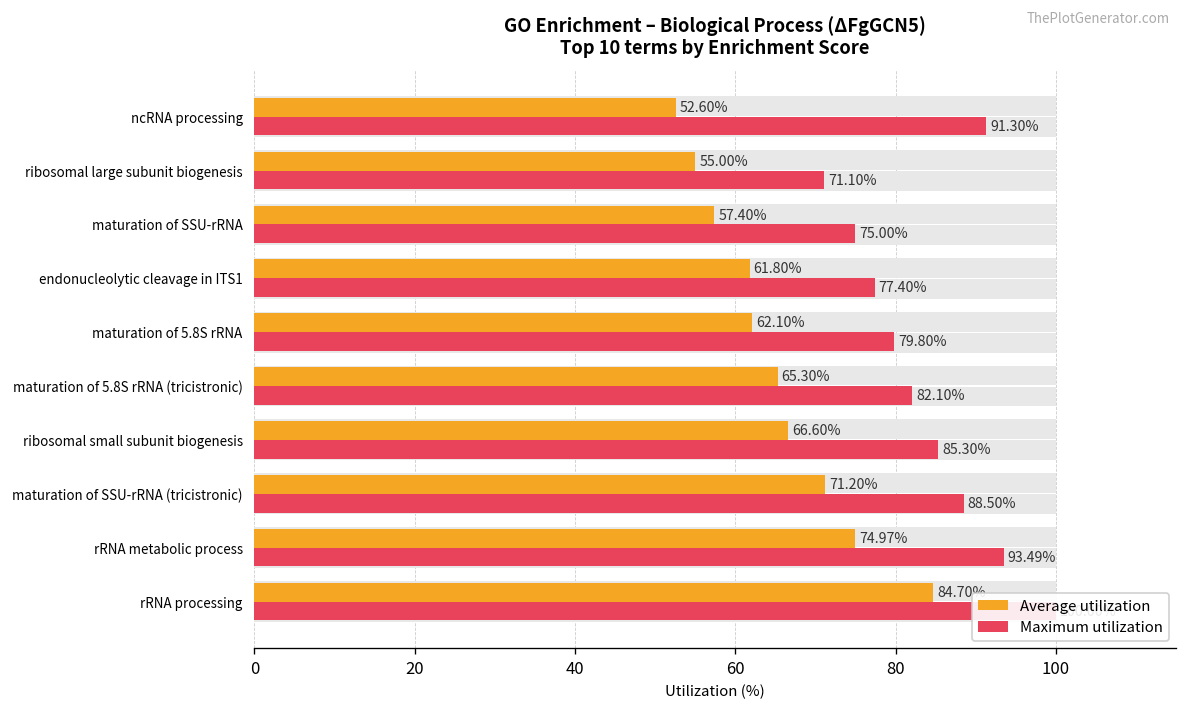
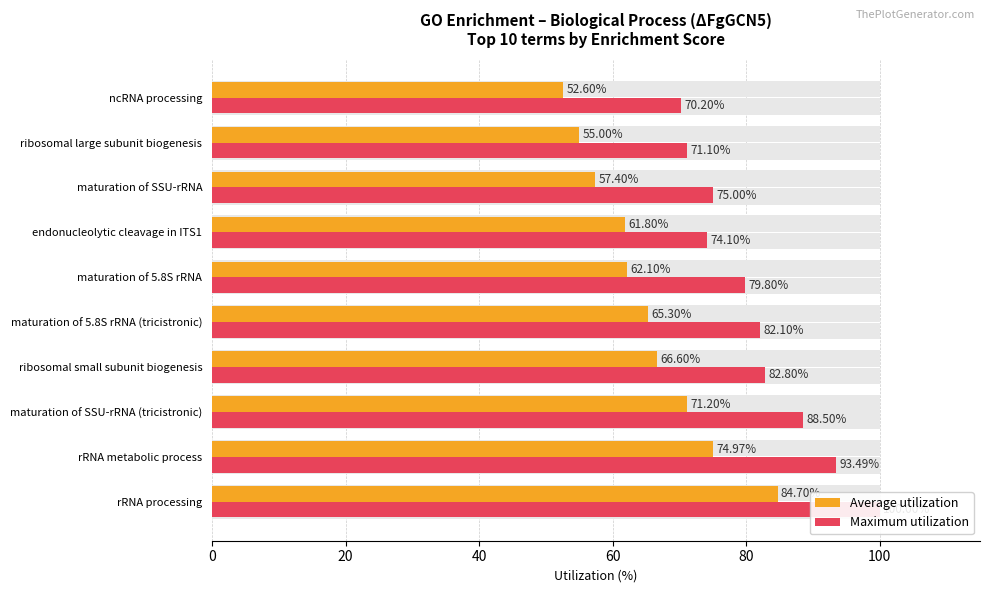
  {
    "Maximum utilization": {
-     "ncRNA processing": "91.30%",
-     "endonucleolytic cleavage in ITS1": "77.40%",
-     "ribosomal small subunit biogenesis": "85.30%"
+     "ncRNA processing": "70.20%",
+     "endonucleolytic cleavage in ITS1": "74.10%",
+     "ribosomal small subunit biogenesis": "82.80%"
    }
  }
